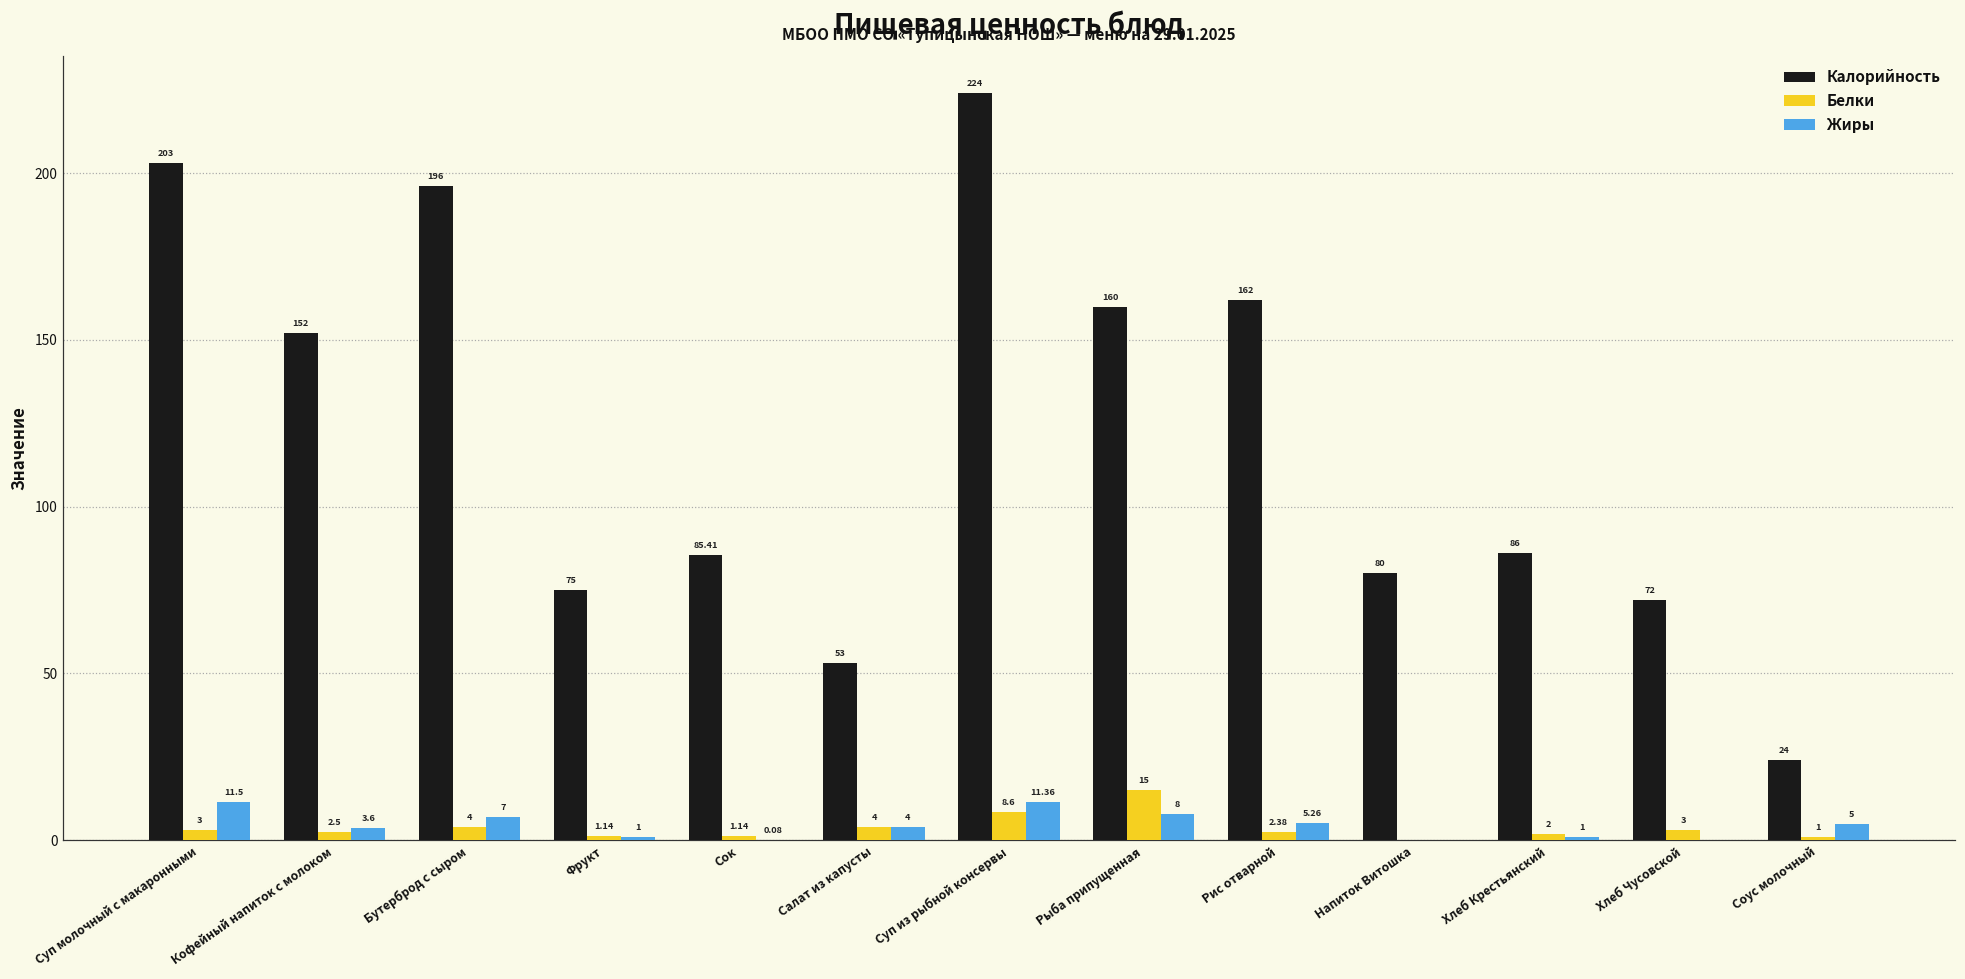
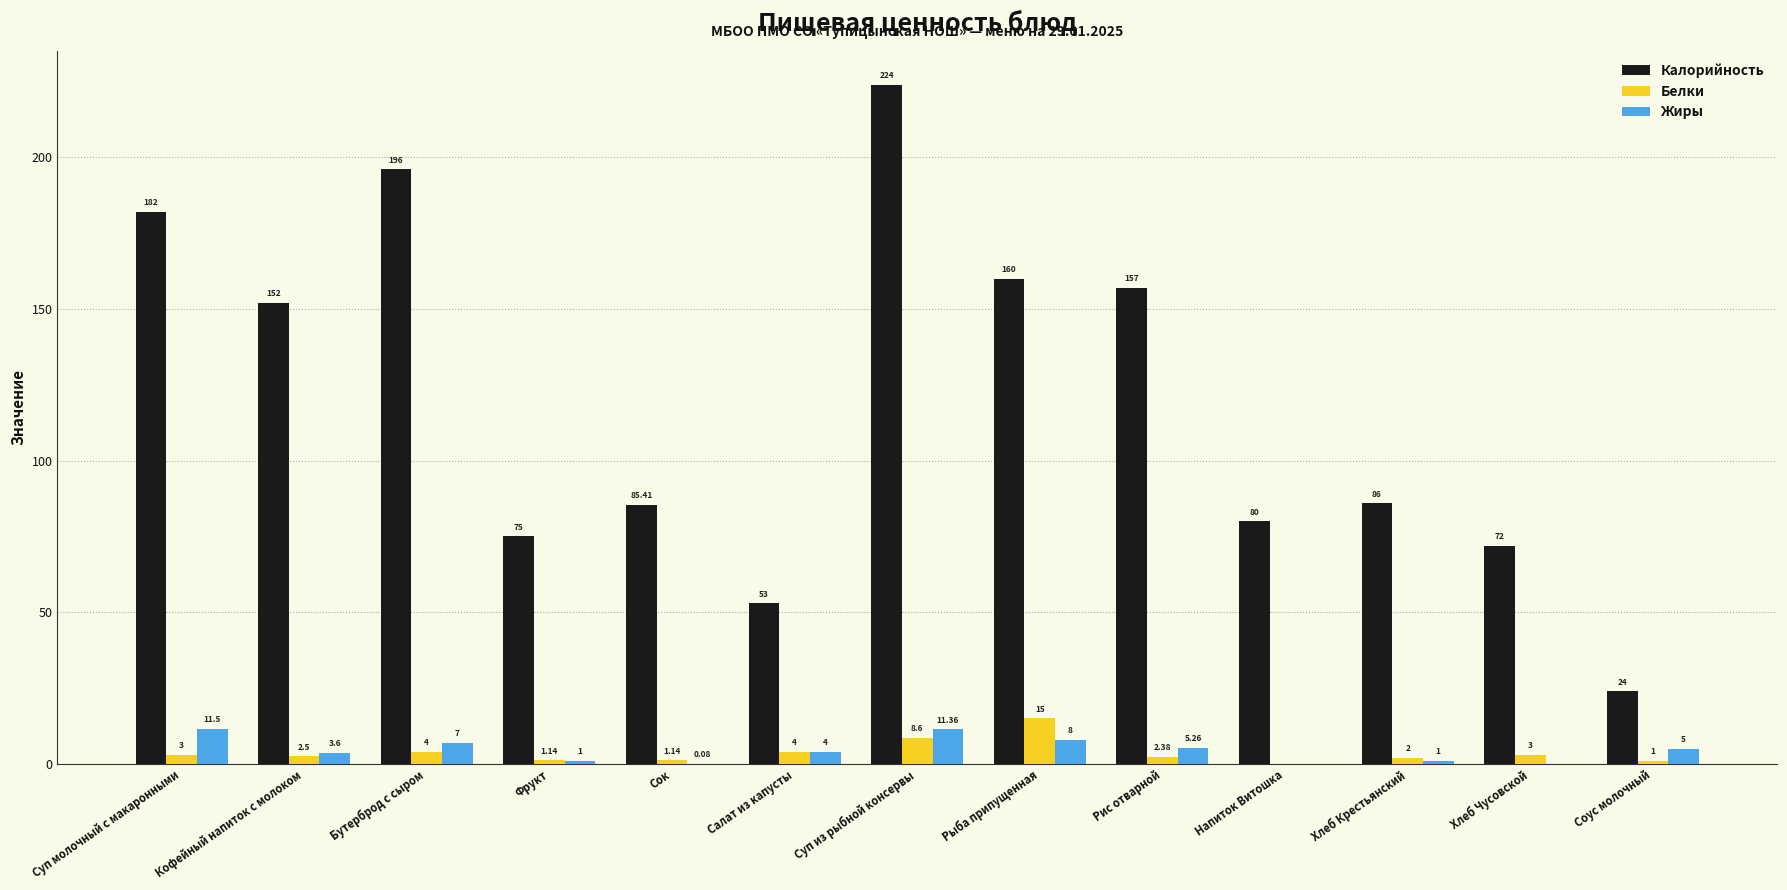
  {
    "Калорийность": {
-     "Суп молочный с макаронными": 203,
+     "Суп молочный с макаронными": 182,
      "Кофейный напиток с молоком": 152,
      "Бутерброд с сыром": 196,
      "Фрукт": 75,
      "Сок": 85.41,
      "Салат из капусты": 53,
      "Суп из рыбной консервы": 224,
      "Рыба припущенная": 160,
-     "Рис отварной": 162,
+     "Рис отварной": 157,
      "Напиток Витошка": 80,
      "Хлеб Крестьянский": 86,
      "Хлеб Чусовской": 72,
      "Соус молочный": 24
    },
    "Белки": {
      "Суп молочный с макаронными": 3,
      "Кофейный напиток с молоком": 2.5,
      "Бутерброд с сыром": 4,
      "Фрукт": 1.14,
      "Сок": 1.14,
      "Салат из капусты": 4,
      "Суп из рыбной консервы": 8.6,
      "Рыба припущенная": 15,
      "Рис отварной": 2.38,
      "Хлеб Крестьянский": 2,
      "Хлеб Чусовской": 3,
      "Соус молочный": 1
    },
    "Жиры": {
      "Суп молочный с макаронными": 11.5,
      "Кофейный напиток с молоком": 3.6,
      "Бутерброд с сыром": 7,
      "Фрукт": 1,
      "Сок": 0.08,
      "Салат из капусты": 4,
      "Суп из рыбной консервы": 11.36,
      "Рыба припущенная": 8,
      "Рис отварной": 5.26,
      "Хлеб Крестьянский": 1,
      "Соус молочный": 5
    }
  }
